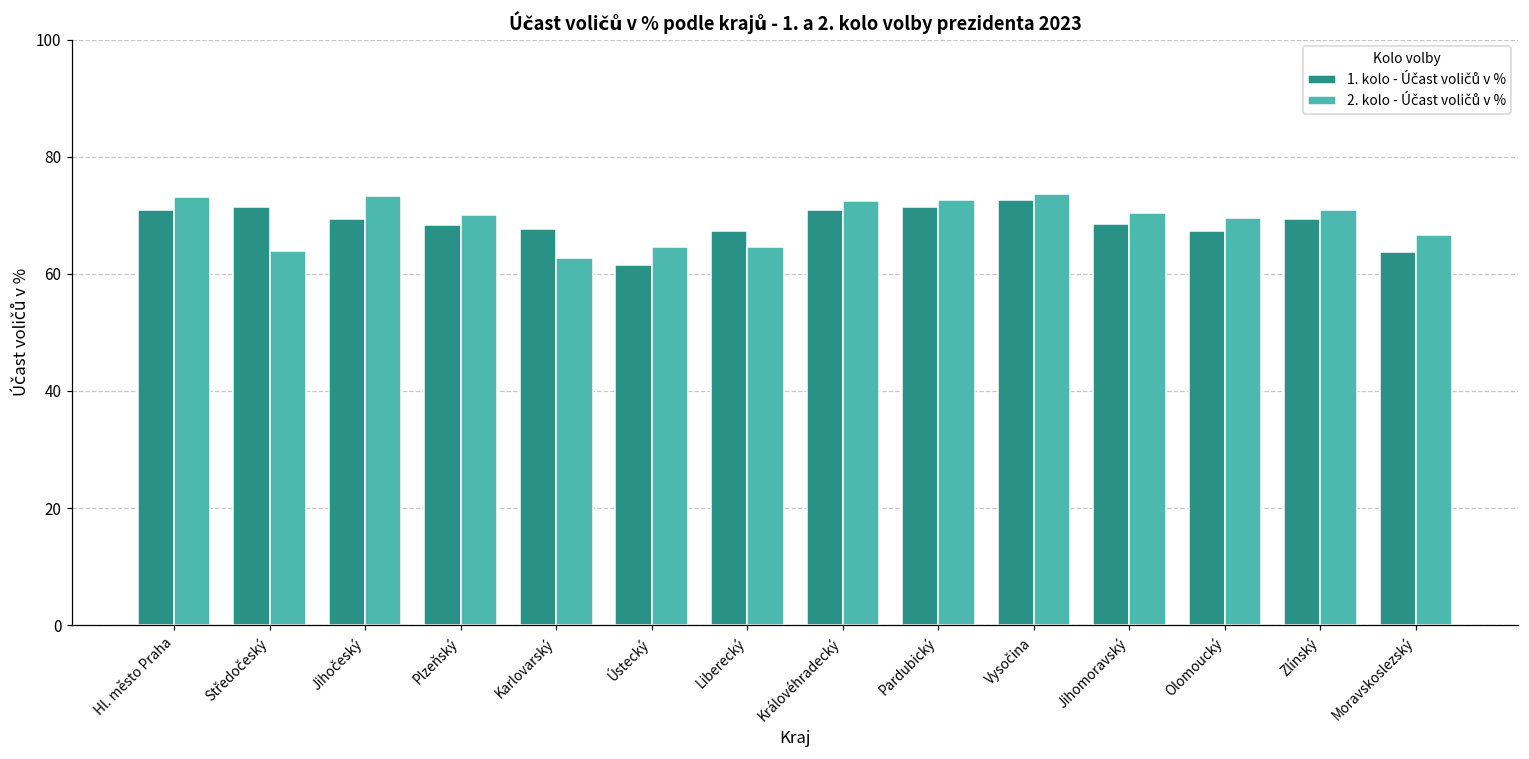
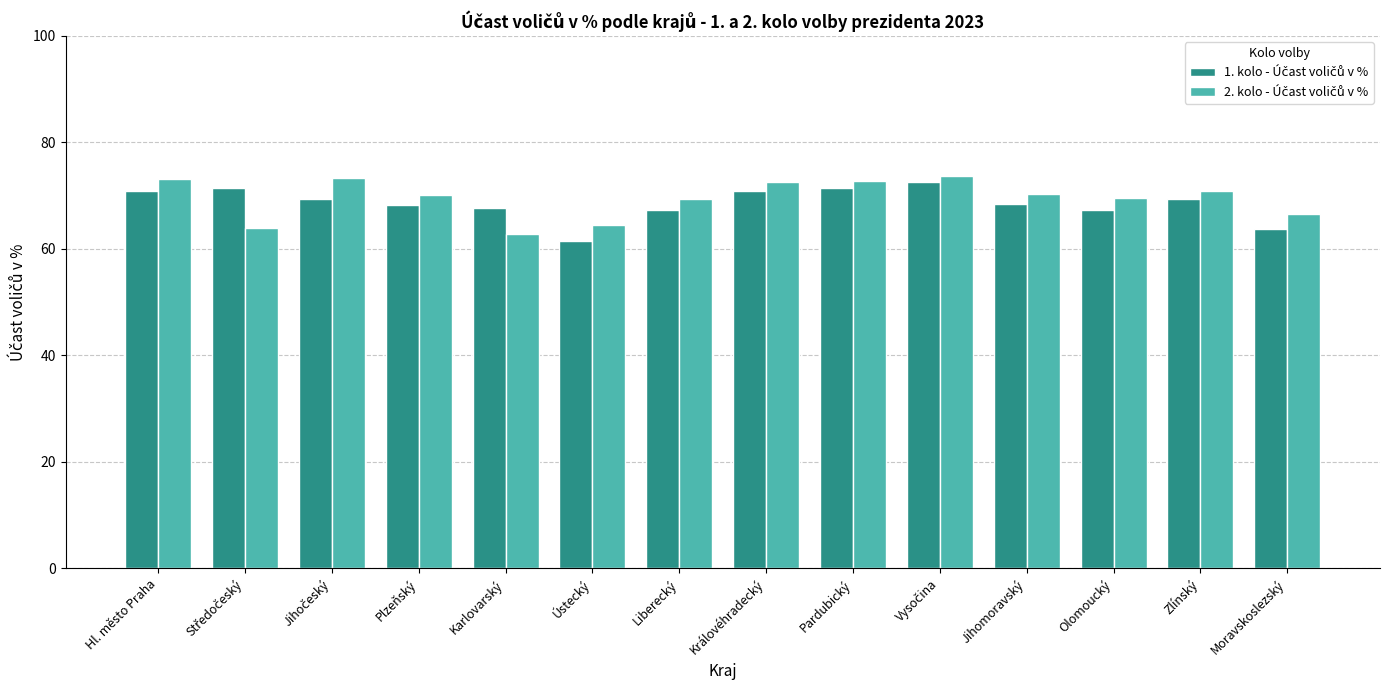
  {
    "1. kolo - Účast voličů v %": {
      "Hl. město Praha": 71,
      "Středočeský": 71,
      "Jihočeský": 69,
      "Plzeňský": 68,
      "Karlovarský": 68,
      "Ústecký": 62,
      "Liberecký": 67,
      "Královéhradecký": 71,
      "Pardubický": 71,
      "Vysočina": 73,
      "Jihomoravský": 68,
      "Olomoucký": 67,
      "Zlínský": 69,
      "Moravskoslezský": 64
    },
    "2. kolo - Účast voličů v %": {
      "Hl. město Praha": 73,
      "Středočeský": 64,
      "Jihočeský": 73,
      "Plzeňský": 70,
      "Karlovarský": 63,
      "Ústecký": 65,
-     "Liberecký": 65,
+     "Liberecký": 69,
      "Královéhradecký": 73,
      "Pardubický": 73,
      "Vysočina": 74,
      "Jihomoravský": 70,
      "Olomoucký": 70,
      "Zlínský": 71,
      "Moravskoslezský": 67
    }
  }
